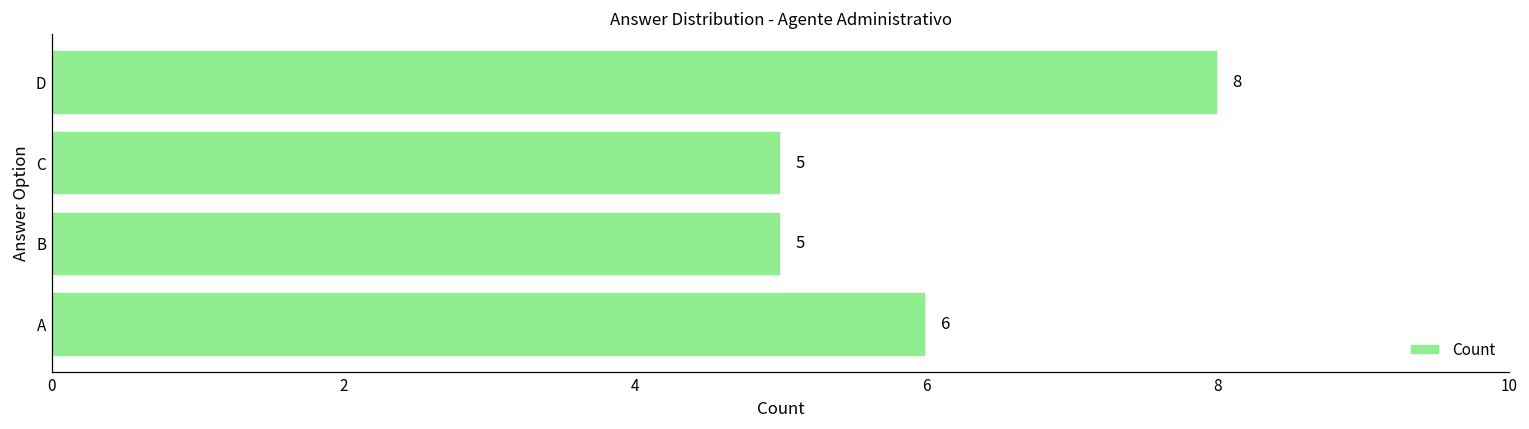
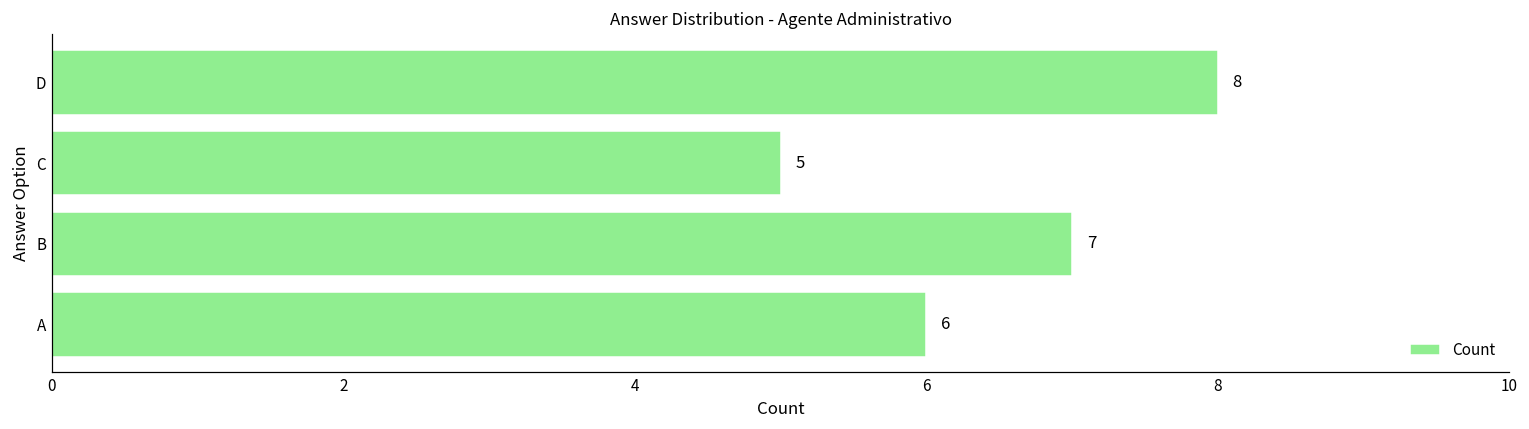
  {
    "D": 8,
    "C": 5,
-   "B": 5,
+   "B": 7,
    "A": 6
  }
